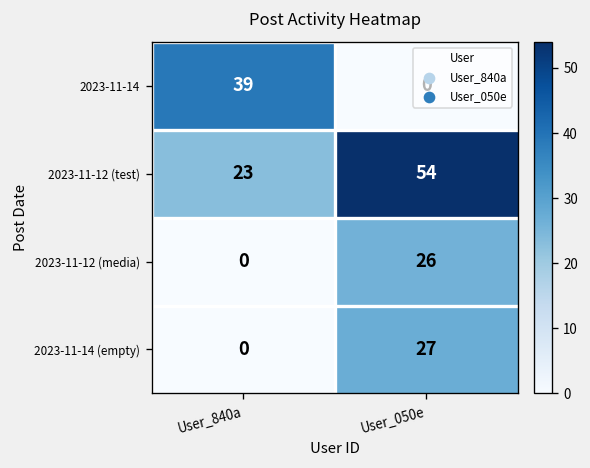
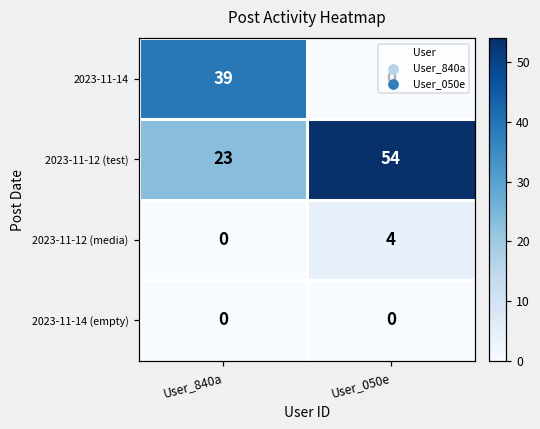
  {
    "2023-11-14": {
      "User_840a": 39
    },
    "2023-11-12 (test)": {
      "User_840a": 23,
      "User_050e": 54
    },
    "2023-11-12 (media)": {
      "User_840a": 0,
-     "User_050e": 26
+     "User_050e": 4
    },
    "2023-11-14 (empty)": {
      "User_840a": 0,
-     "User_050e": 27
+     "User_050e": 0
    }
  }
